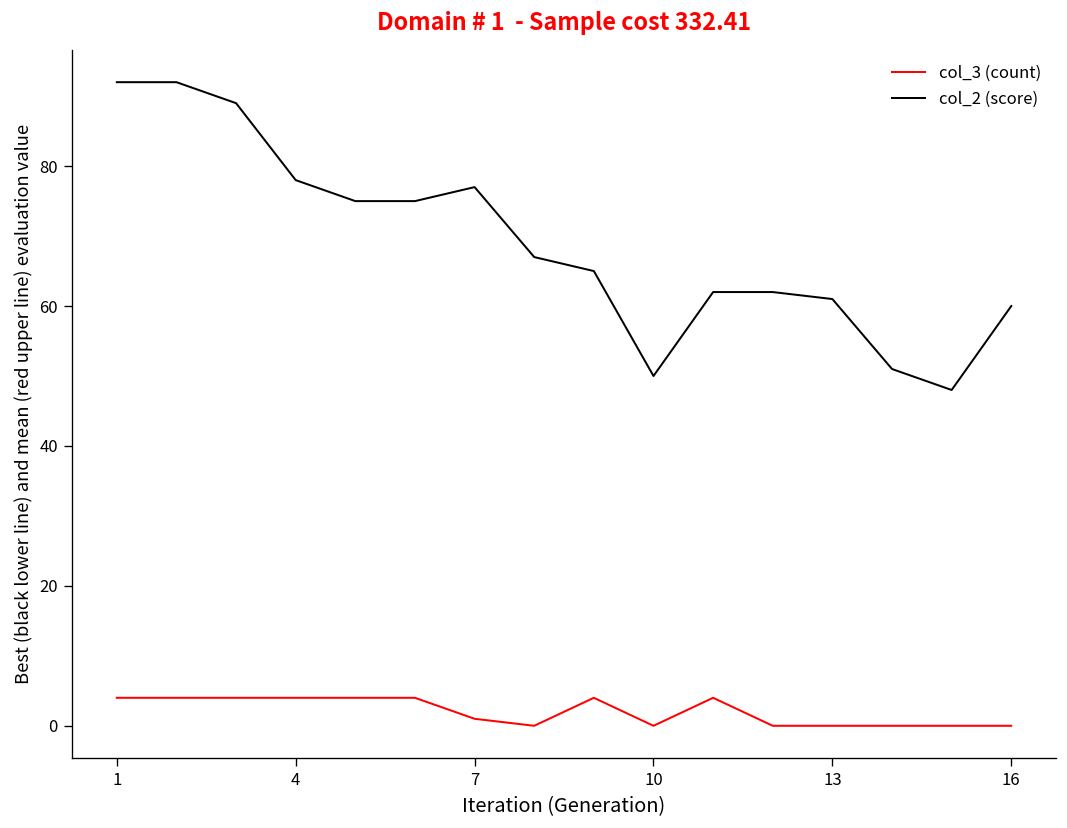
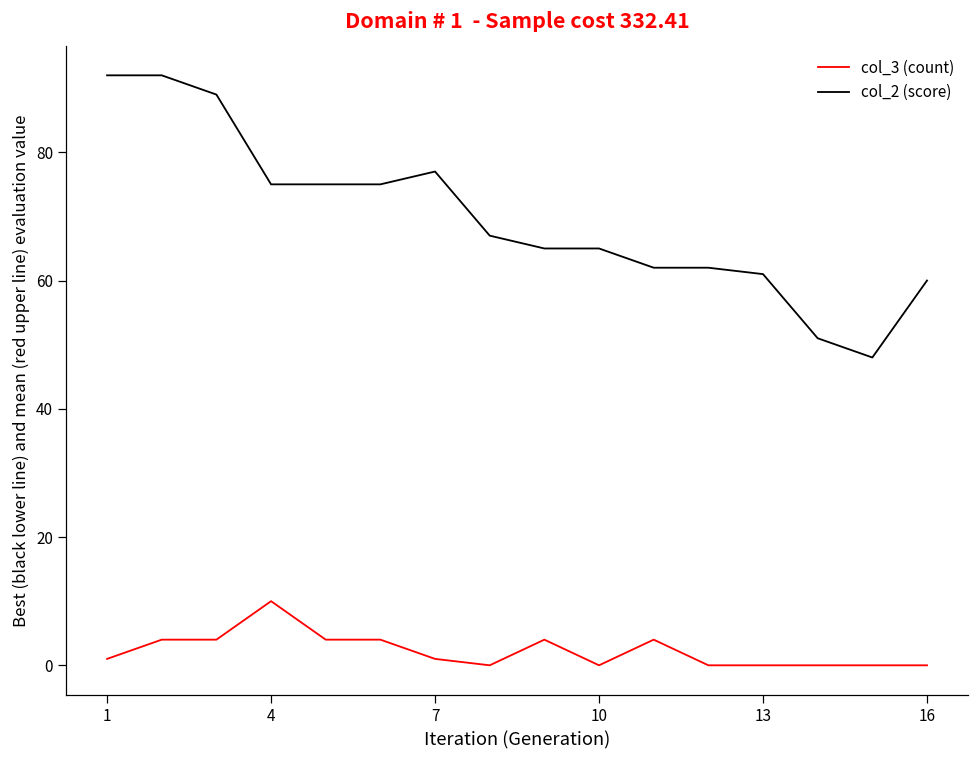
  {
    "col_3 (count)": {
-     "1": 4,
-     "4": 4,
+     "1": 1,
+     "4": 10,
      "7": 1,
      "10": 0,
      "13": 0,
      "16": 0
    },
    "col_2 (score)": {
      "1": 92,
-     "4": 78,
+     "4": 75,
      "7": 77,
-     "10": 50,
+     "10": 65,
      "13": 61,
      "16": 60
    }
  }
